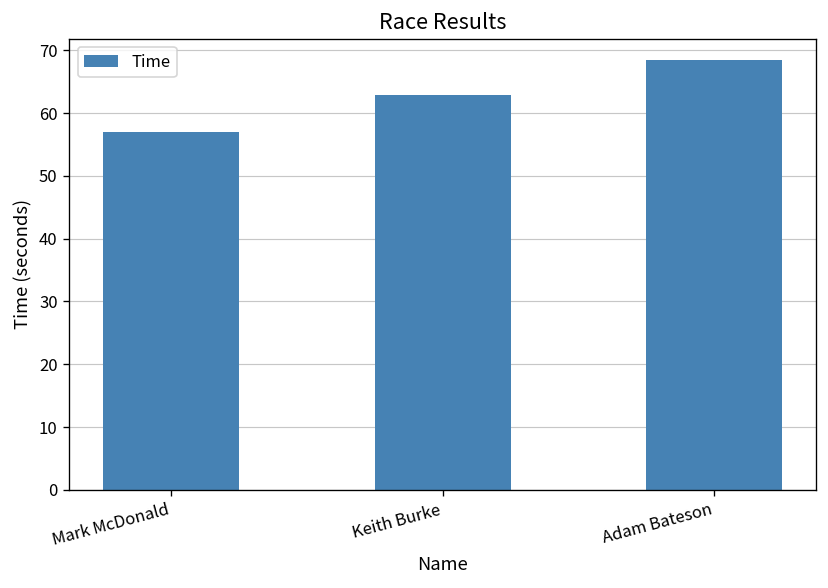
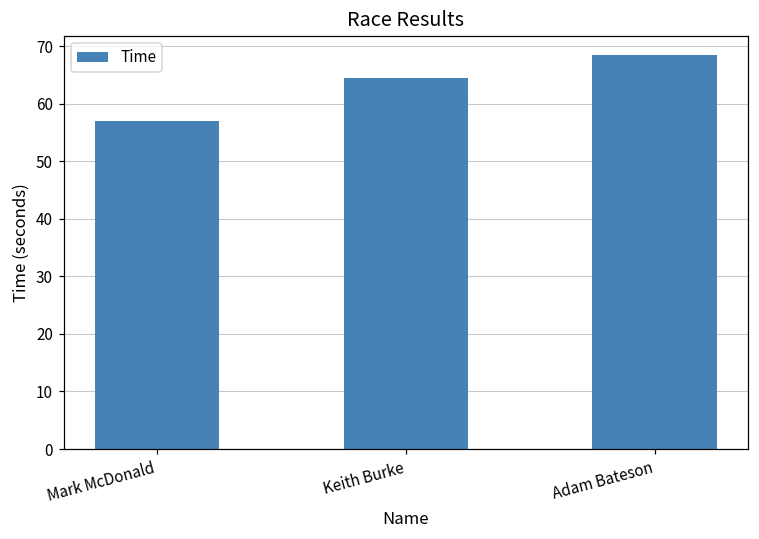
  {
    "Mark McDonald": 57,
-   "Keith Burke": 63,
+   "Keith Burke": 65,
    "Adam Bateson": 68
  }
